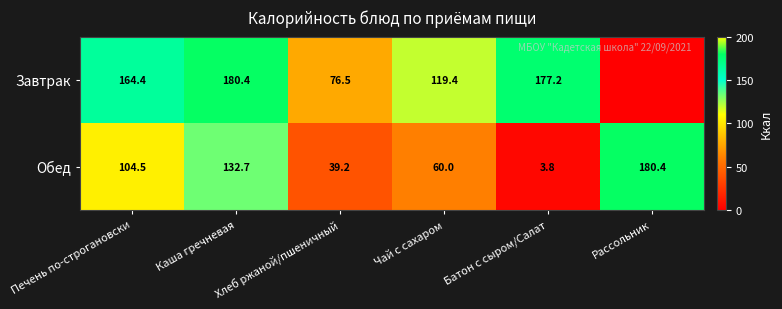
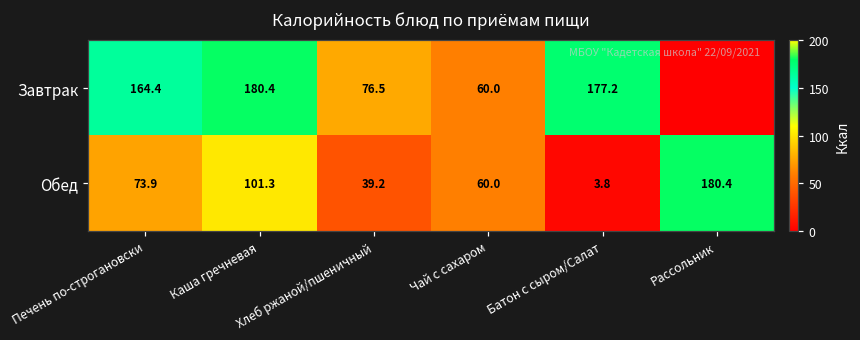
  {
    "Завтрак": {
      "Печень по-строгановски": 164.4,
      "Каша гречневая": 180.4,
      "Хлеб ржаной/пшеничный": 76.5,
-     "Чай с сахаром": 119.4,
+     "Чай с сахаром": 60.0,
      "Батон с сыром/Салат": 177.2
    },
    "Обед": {
-     "Печень по-строгановски": 104.5,
-     "Каша гречневая": 132.7,
+     "Печень по-строгановски": 73.9,
+     "Каша гречневая": 101.3,
      "Хлеб ржаной/пшеничный": 39.2,
      "Чай с сахаром": 60.0,
      "Батон с сыром/Салат": 3.8,
      "Рассольник": 180.4
    }
  }
